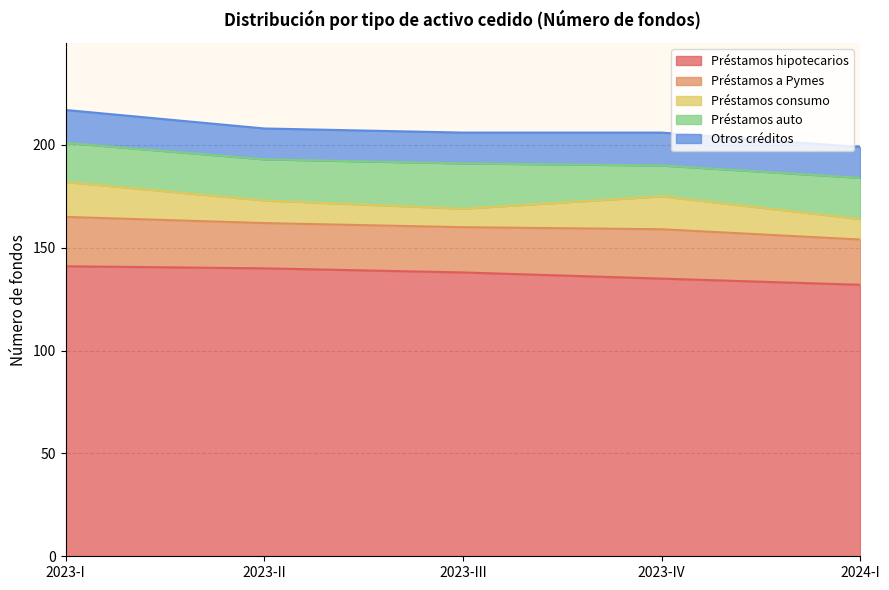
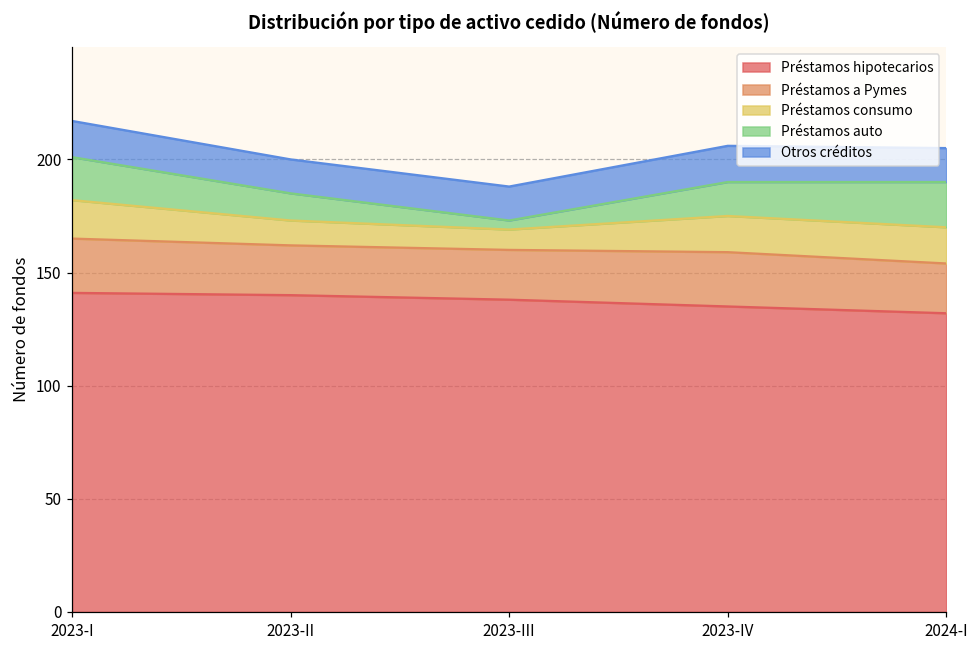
  {
    "Préstamos consumo": {
      "2023-I": 17,
      "2023-II": 11,
      "2023-III": 9,
      "2023-IV": 16,
-     "2024-I": 10
+     "2024-I": 16
    },
    "Préstamos auto": {
      "2023-I": 19,
-     "2023-II": 20,
-     "2023-III": 22,
+     "2023-II": 12,
+     "2023-III": 4,
      "2023-IV": 15,
      "2024-I": 20
    },
    "Otros créditos": {
      "2023-I": 16,
      "2023-II": 15,
      "2023-III": 15,
      "2023-IV": 16,
      "2024-I": 15
    }
  }
